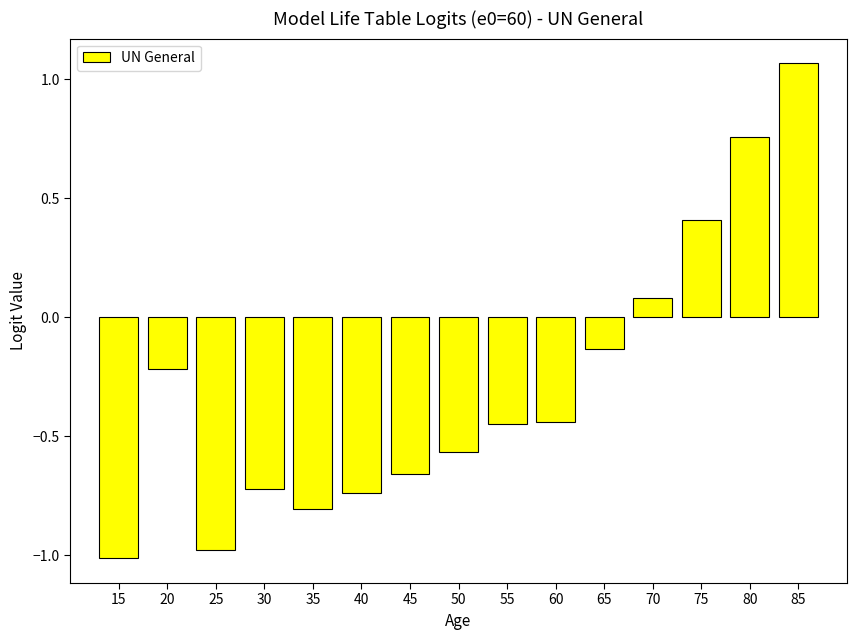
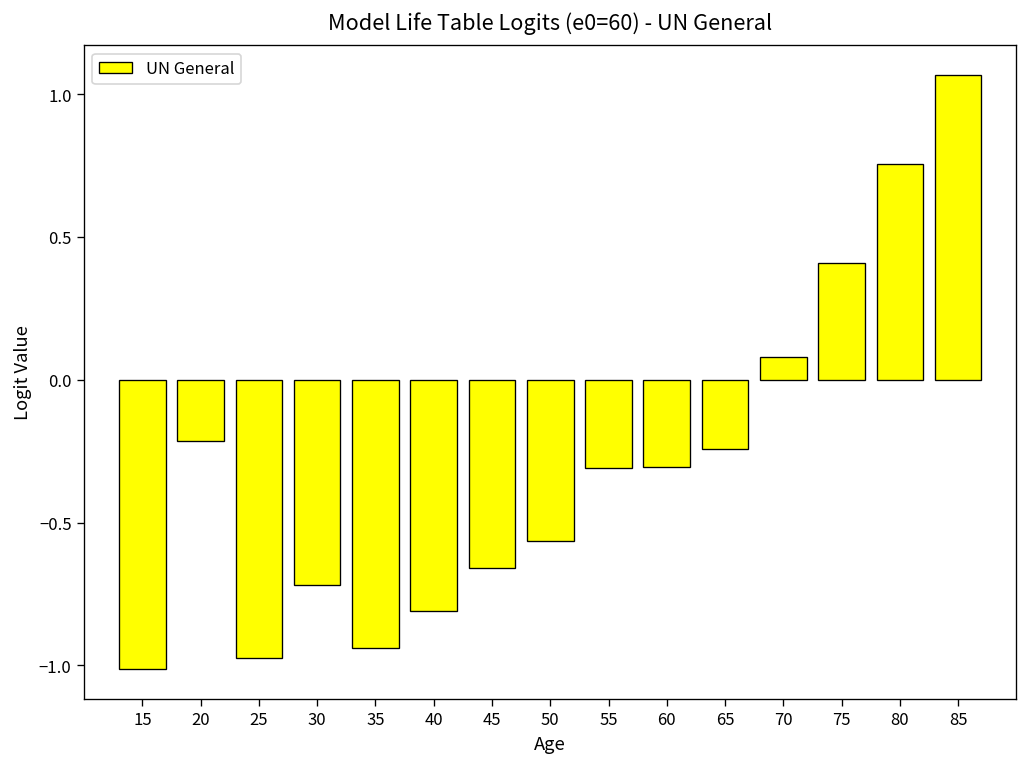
  {
    "15": -1.01,
    "20": -0.22,
    "25": -0.98,
    "30": -0.72,
-   "35": -0.81,
-   "40": -0.74,
+   "35": -0.94,
+   "40": -0.81,
    "45": -0.66,
    "50": -0.56,
-   "55": -0.45,
-   "60": -0.44,
-   "65": -0.13,
+   "55": -0.31,
+   "60": -0.31,
+   "65": -0.24,
    "70": 0.08,
    "75": 0.41,
    "80": 0.76,
    "85": 1.07
  }
